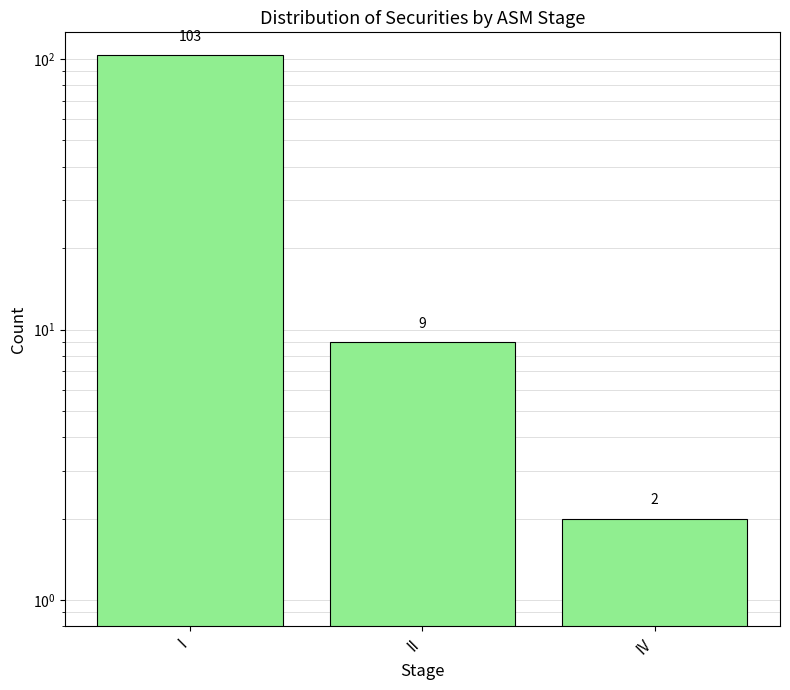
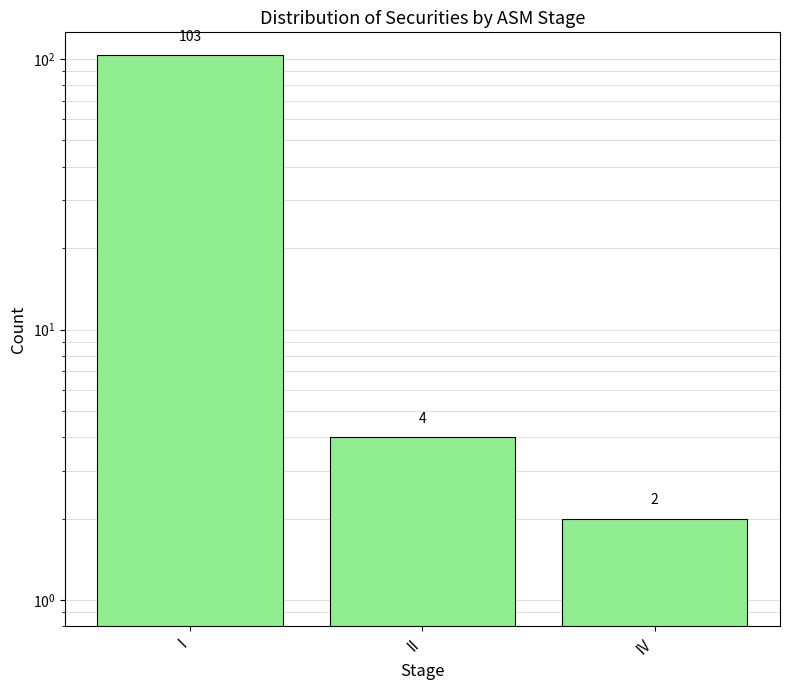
  {
    "I": 103,
-   "II": 9,
+   "II": 4,
    "IV": 2
  }
